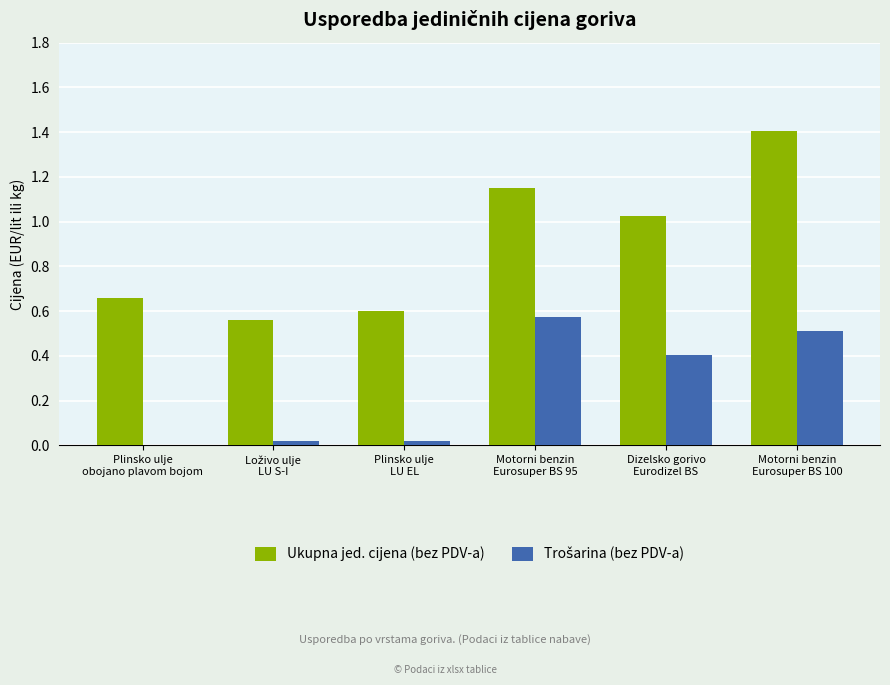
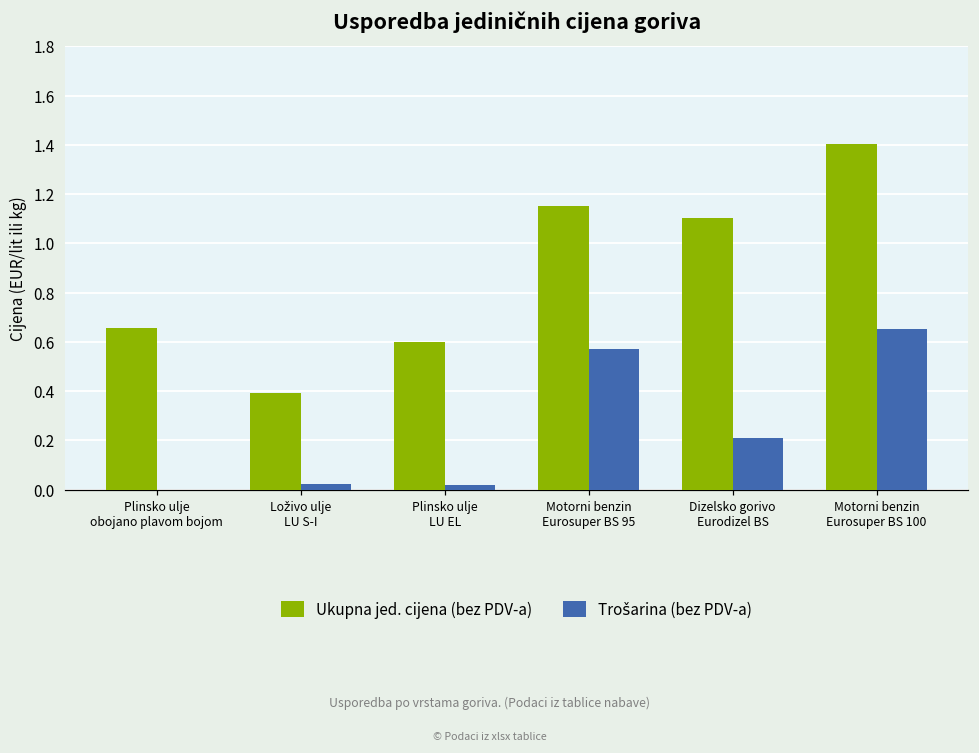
  {
    "Ukupna jed. cijena (bez PDV-a)": {
      "Plinsko ulje obojano plavom bojom": 0.66,
-     "Loživo ulje LU S-I": 0.56,
+     "Loživo ulje LU S-I": 0.39,
      "Plinsko ulje LU EL": 0.60,
      "Motorni benzin Eurosuper BS 95": 1.15,
-     "Dizelsko gorivo Eurodizel BS": 1.03,
+     "Dizelsko gorivo Eurodizel BS": 1.10,
      "Motorni benzin Eurosuper BS 100": 1.40
    },
    "Trošarina (bez PDV-a)": {
      "Plinsko ulje obojano plavom bojom": 0.00,
      "Loživo ulje LU S-I": 0.02,
      "Plinsko ulje LU EL": 0.02,
      "Motorni benzin Eurosuper BS 95": 0.57,
-     "Dizelsko gorivo Eurodizel BS": 0.41,
-     "Motorni benzin Eurosuper BS 100": 0.51
+     "Dizelsko gorivo Eurodizel BS": 0.21,
+     "Motorni benzin Eurosuper BS 100": 0.65
    }
  }
